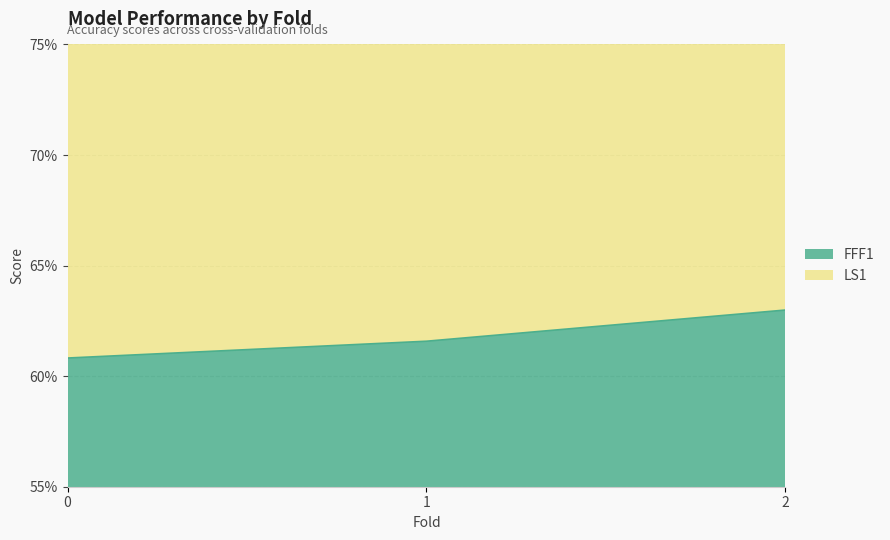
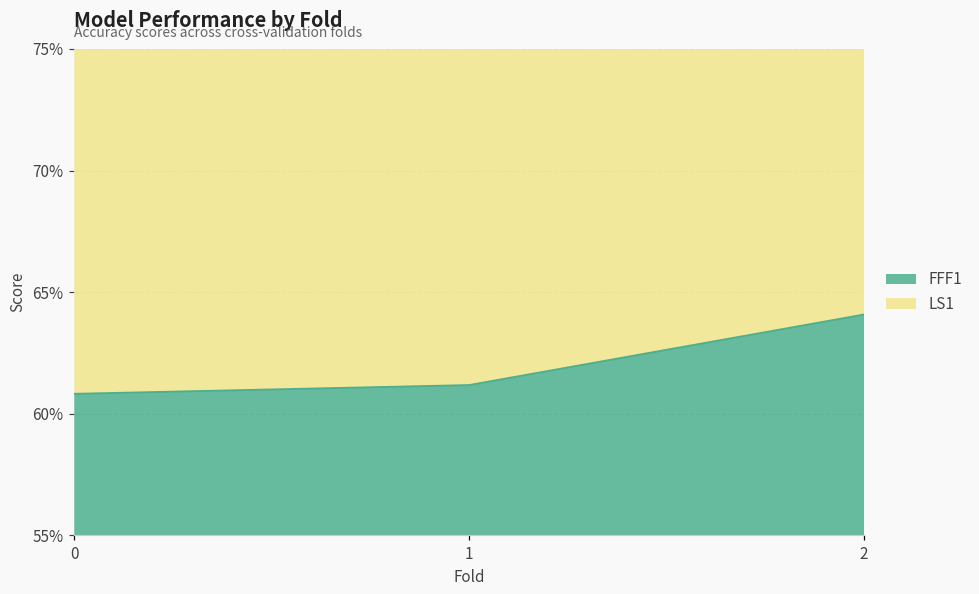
  {
    "FFF1": {
      "0": "60.8%",
-     "1": "61.6%",
-     "2": "63.0%"
+     "1": "61.2%",
+     "2": "64.1%"
    }
  }
